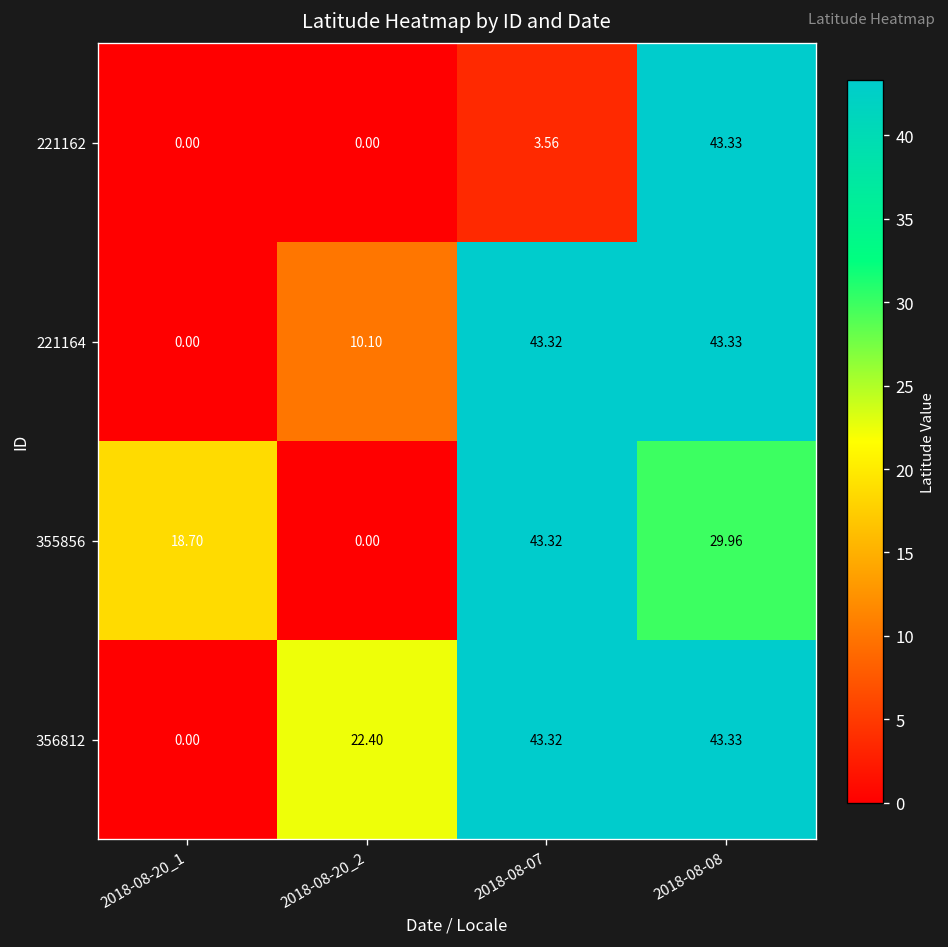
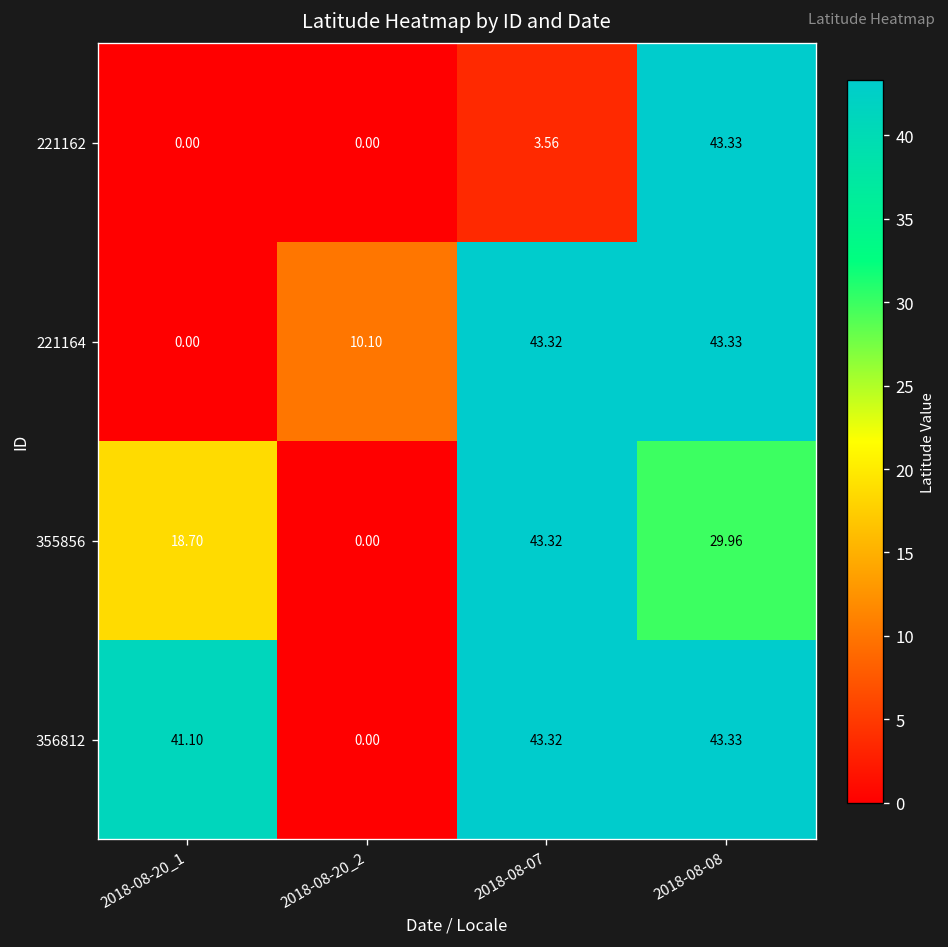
  {
    "221162": {
      "2018-08-20_1": 0.00,
      "2018-08-20_2": 0.00,
      "2018-08-07": 3.56,
      "2018-08-08": 43.33
    },
    "221164": {
      "2018-08-20_1": 0.00,
      "2018-08-20_2": 10.10,
      "2018-08-07": 43.32,
      "2018-08-08": 43.33
    },
    "355856": {
      "2018-08-20_1": 18.70,
      "2018-08-20_2": 0.00,
      "2018-08-07": 43.32,
      "2018-08-08": 29.96
    },
    "356812": {
-     "2018-08-20_1": 0.00,
-     "2018-08-20_2": 22.40,
+     "2018-08-20_1": 41.10,
+     "2018-08-20_2": 0.00,
      "2018-08-07": 43.32,
      "2018-08-08": 43.33
    }
  }
